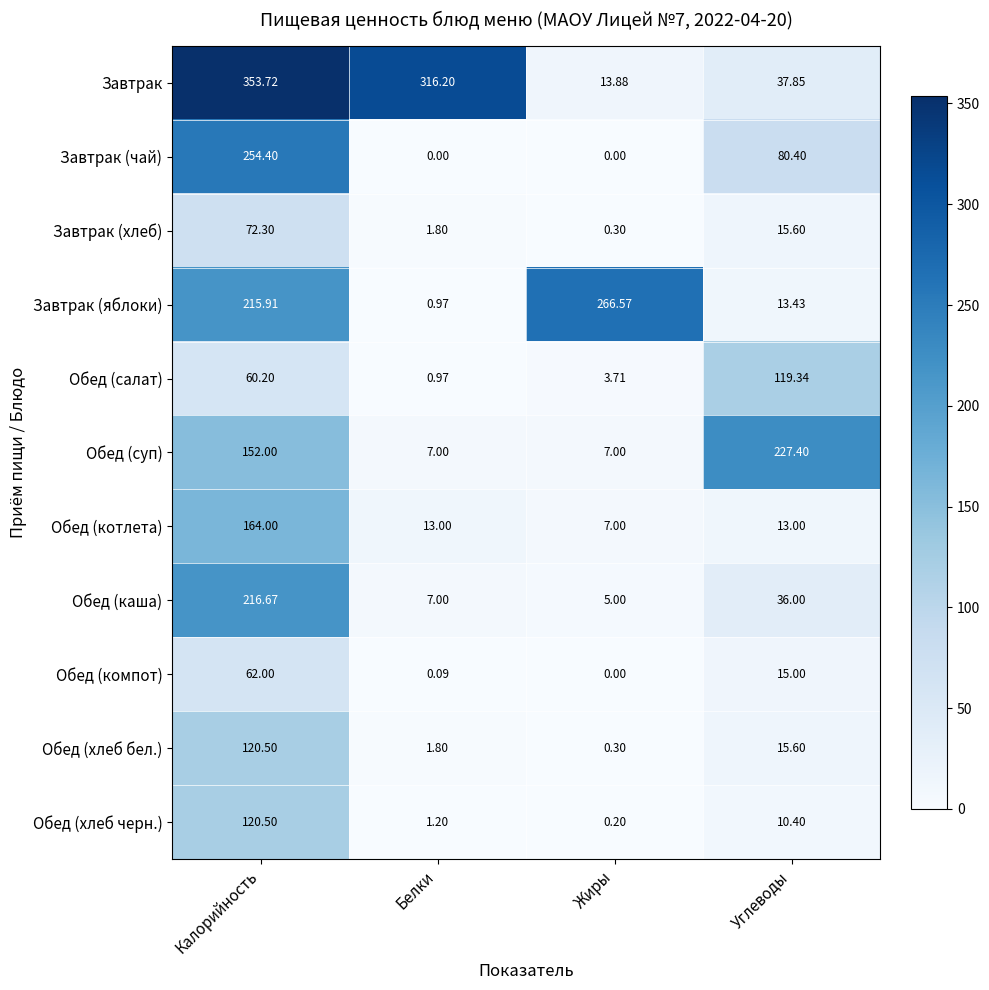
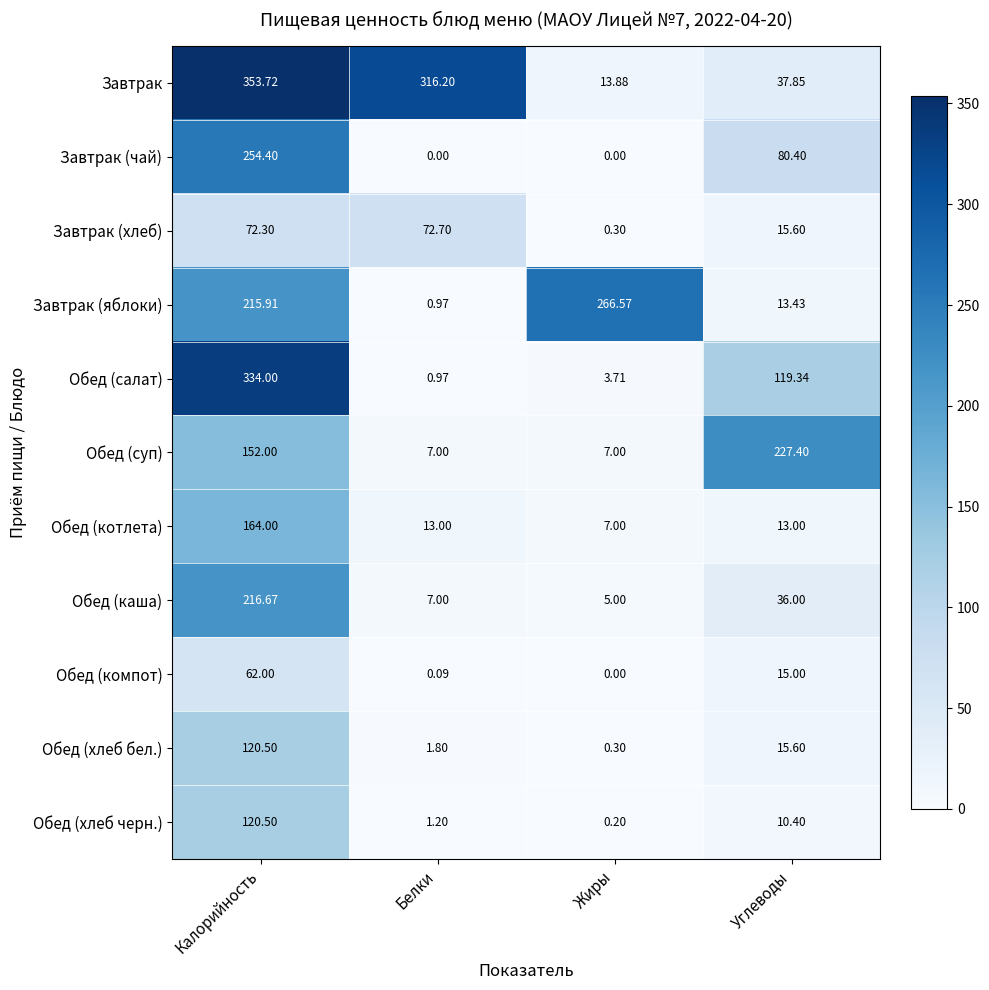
  {
    "Завтрак": {
      "Калорийность": 353.72,
      "Белки": 316.20,
      "Жиры": 13.88,
      "Углеводы": 37.85
    },
    "Завтрак (чай)": {
      "Калорийность": 254.40,
      "Белки": 0.00,
      "Жиры": 0.00,
      "Углеводы": 80.40
    },
    "Завтрак (хлеб)": {
      "Калорийность": 72.30,
-     "Белки": 1.80,
+     "Белки": 72.70,
      "Жиры": 0.30,
      "Углеводы": 15.60
    },
    "Завтрак (яблоки)": {
      "Калорийность": 215.91,
      "Белки": 0.97,
      "Жиры": 266.57,
      "Углеводы": 13.43
    },
    "Обед (салат)": {
-     "Калорийность": 60.20,
+     "Калорийность": 334.00,
      "Белки": 0.97,
      "Жиры": 3.71,
      "Углеводы": 119.34
    },
    "Обед (суп)": {
      "Калорийность": 152.00,
      "Белки": 7.00,
      "Жиры": 7.00,
      "Углеводы": 227.40
    },
    "Обед (котлета)": {
      "Калорийность": 164.00,
      "Белки": 13.00,
      "Жиры": 7.00,
      "Углеводы": 13.00
    },
    "Обед (каша)": {
      "Калорийность": 216.67,
      "Белки": 7.00,
      "Жиры": 5.00,
      "Углеводы": 36.00
    },
    "Обед (компот)": {
      "Калорийность": 62.00,
      "Белки": 0.09,
      "Жиры": 0.00,
      "Углеводы": 15.00
    },
    "Обед (хлеб бел.)": {
      "Калорийность": 120.50,
      "Белки": 1.80,
      "Жиры": 0.30,
      "Углеводы": 15.60
    },
    "Обед (хлеб черн.)": {
      "Калорийность": 120.50,
      "Белки": 1.20,
      "Жиры": 0.20,
      "Углеводы": 10.40
    }
  }
